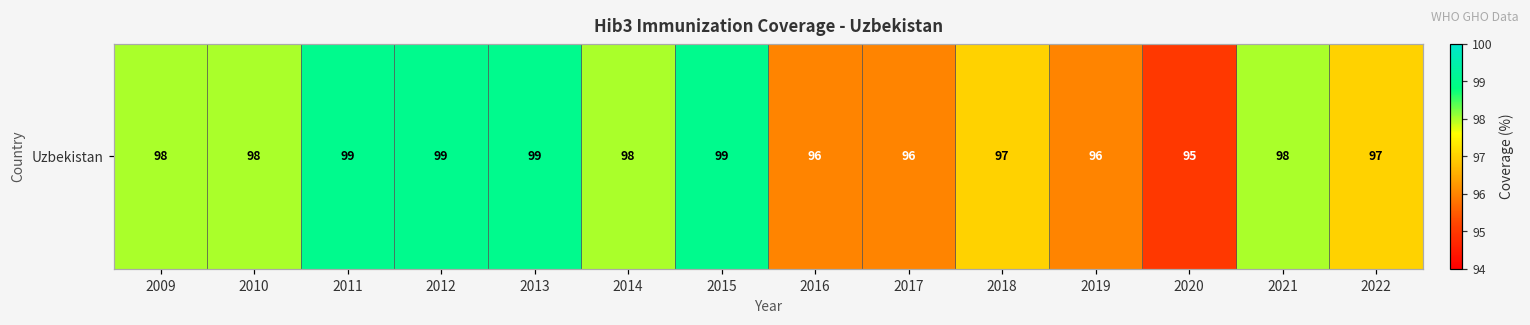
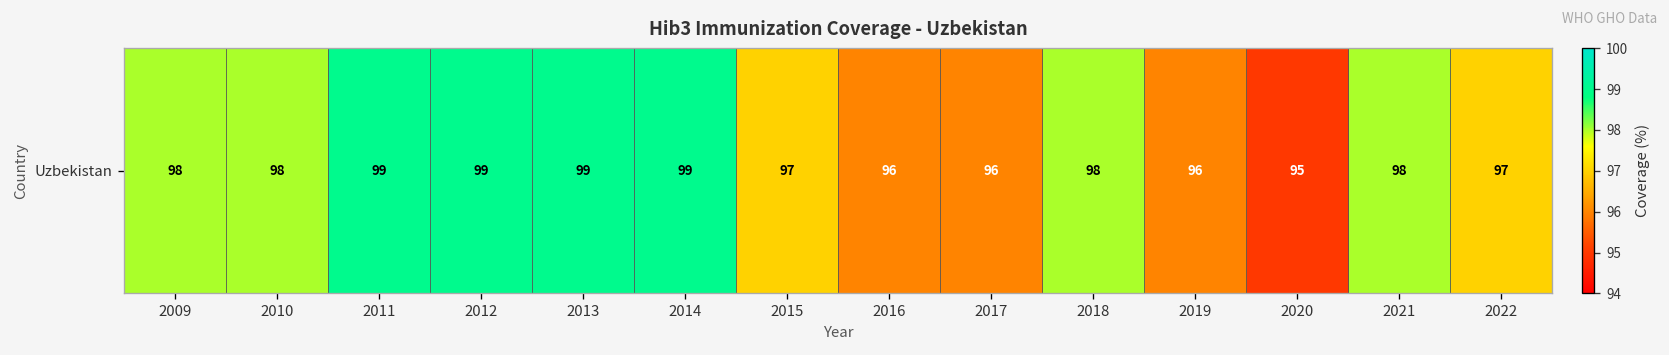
  {
    "Uzbekistan": {
      "2009": 98,
      "2010": 98,
      "2011": 99,
      "2012": 99,
      "2013": 99,
-     "2014": 98,
-     "2015": 99,
+     "2014": 99,
+     "2015": 97,
      "2016": 96,
      "2017": 96,
-     "2018": 97,
+     "2018": 98,
      "2019": 96,
      "2020": 95,
      "2021": 98,
      "2022": 97
    }
  }
